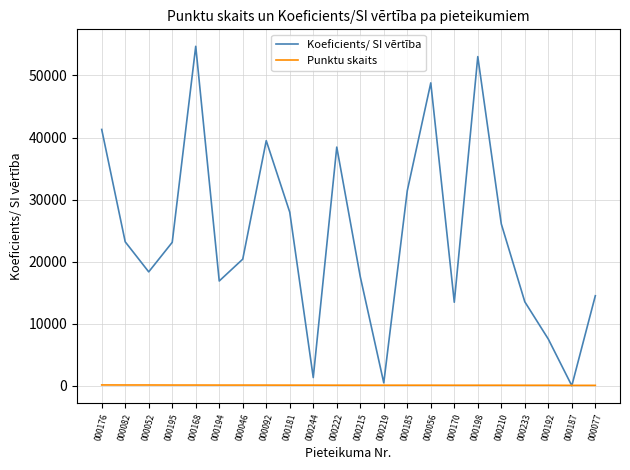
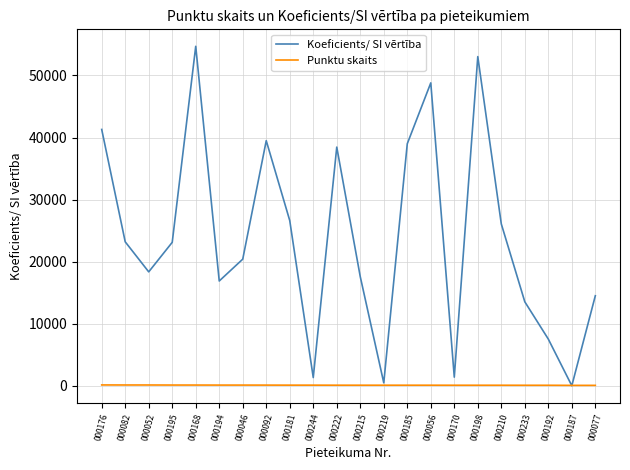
  {
    "Koeficients/ SI vērtība": {
      "000176": 41000,
      "000082": 23000,
      "000052": 18000,
      "000195": 23000,
      "000168": 55000,
      "000194": 17000,
      "000046": 20000,
      "000092": 39000,
-     "000181": 28000,
+     "000181": 27000,
      "000244": 1000,
      "000222": 38000,
      "000215": 18000,
-     "000185": 31000,
+     "000185": 39000,
      "000056": 49000,
-     "000170": 13000,
+     "000170": 1000,
      "000198": 53000,
      "000210": 26000,
      "000233": 14000,
      "000192": 8000,
      "000077": 15000
    },
    "Punktu skaits": {
      "000176": 0,
      "000082": 0,
      "000052": 0,
      "000195": 0,
      "000168": 0,
      "000194": 0,
      "000046": 0,
      "000092": 0,
      "000181": 0,
      "000244": 0,
      "000222": 0,
      "000215": 0,
      "000185": 0,
      "000056": 0,
      "000170": 0,
      "000198": 0,
      "000210": 0,
      "000233": 0,
      "000192": 0,
      "000077": 0
    }
  }
